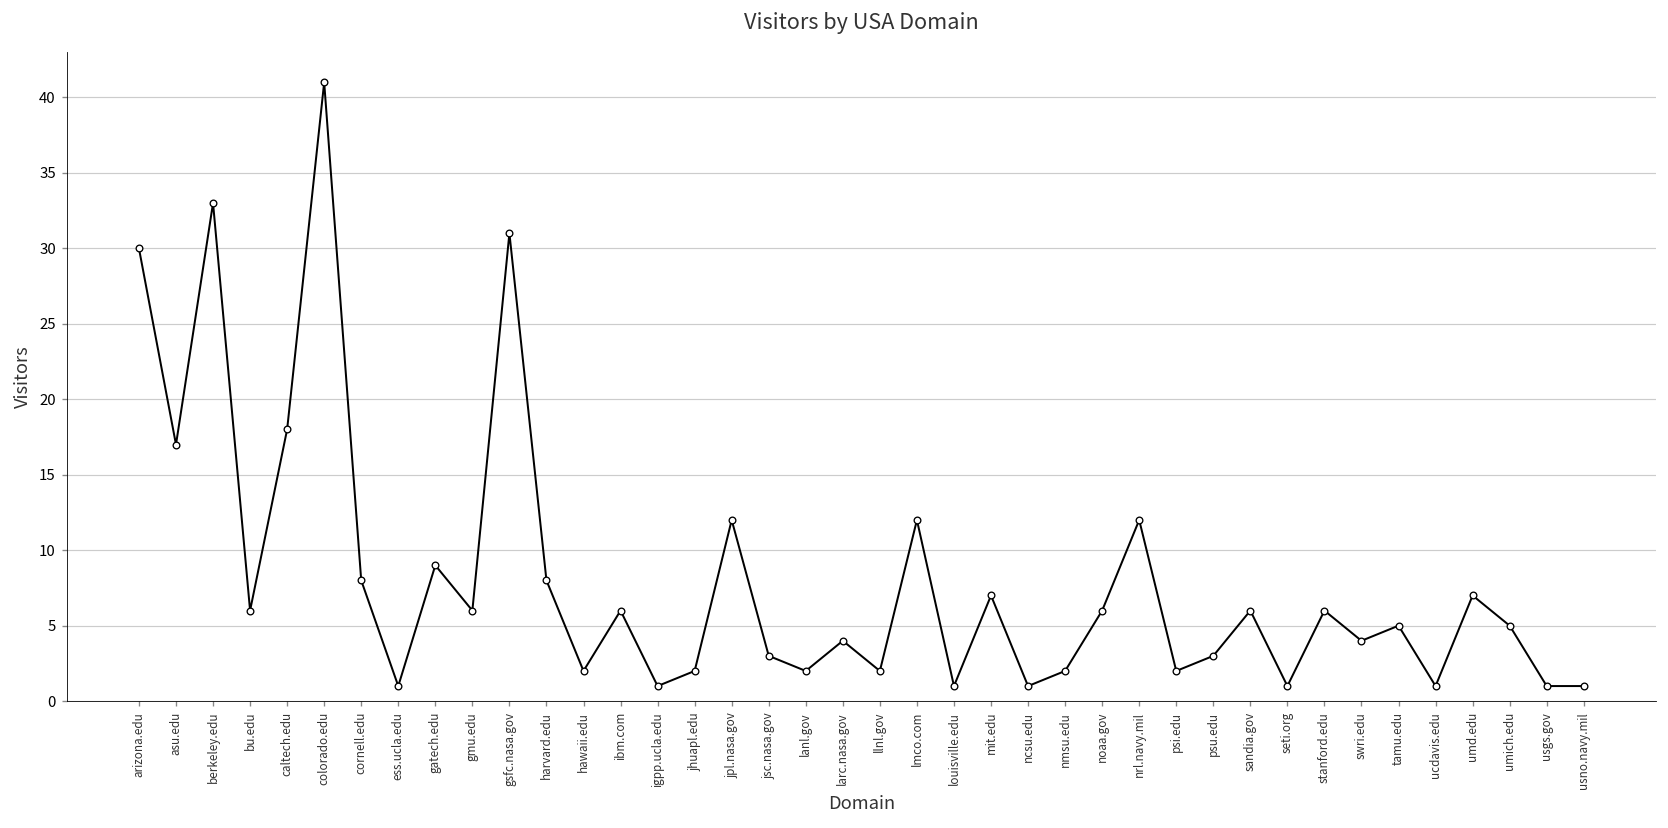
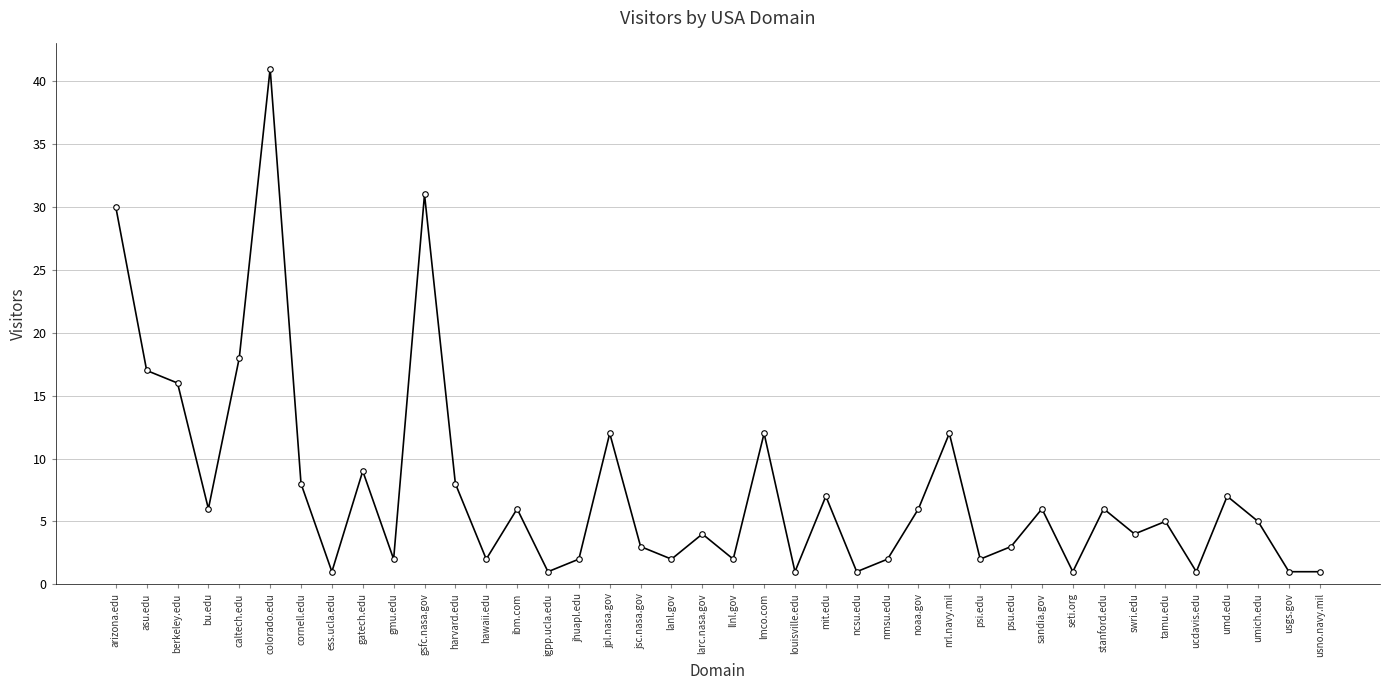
  {
    "arizona.edu": 30,
    "asu.edu": 17,
-   "berkeley.edu": 33,
+   "berkeley.edu": 16,
    "bu.edu": 6,
    "caltech.edu": 18,
    "colorado.edu": 41,
    "cornell.edu": 8,
    "ess.ucla.edu": 1,
    "gatech.edu": 9,
-   "gmu.edu": 6,
+   "gmu.edu": 2,
    "gsfc.nasa.gov": 31,
    "harvard.edu": 8,
    "hawaii.edu": 2,
    "ibm.com": 6,
    "igpp.ucla.edu": 1,
    "jhuapl.edu": 2,
    "jpl.nasa.gov": 12,
    "jsc.nasa.gov": 3,
    "lanl.gov": 2,
    "larc.nasa.gov": 4,
    "llnl.gov": 2,
    "lmco.com": 12,
    "louisville.edu": 1,
    "mit.edu": 7,
    "ncsu.edu": 1,
    "nmsu.edu": 2,
    "noaa.gov": 6,
    "nrl.navy.mil": 12,
    "psi.edu": 2,
    "psu.edu": 3,
    "sandia.gov": 6,
    "seti.org": 1,
    "stanford.edu": 6,
    "swri.edu": 4,
    "tamu.edu": 5,
    "ucdavis.edu": 1,
    "umd.edu": 7,
    "umich.edu": 5,
    "usgs.gov": 1,
    "usno.navy.mil": 1
  }
